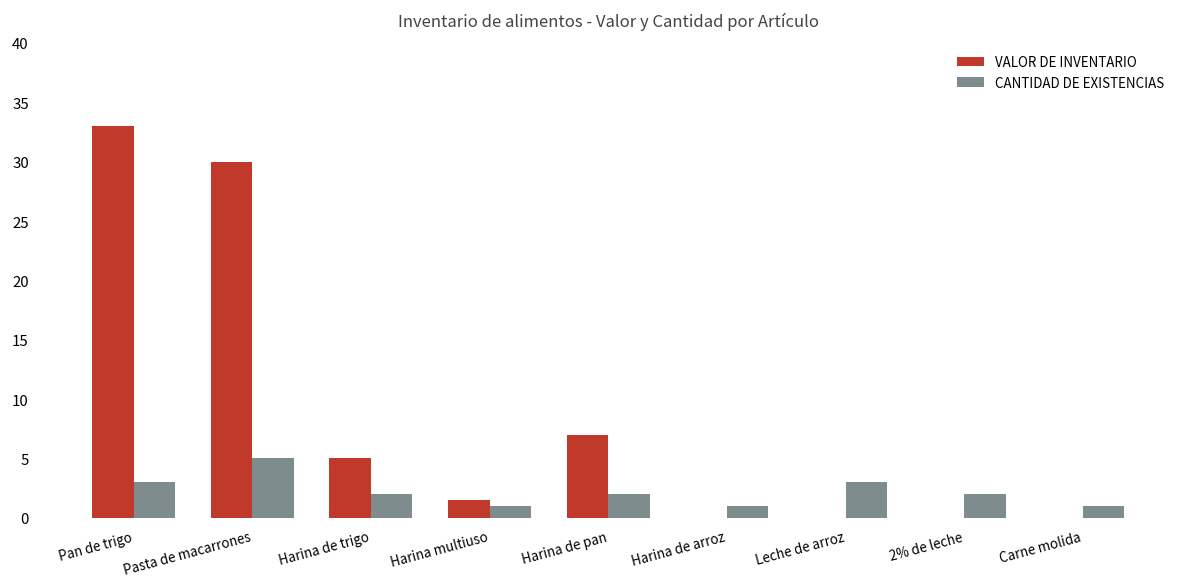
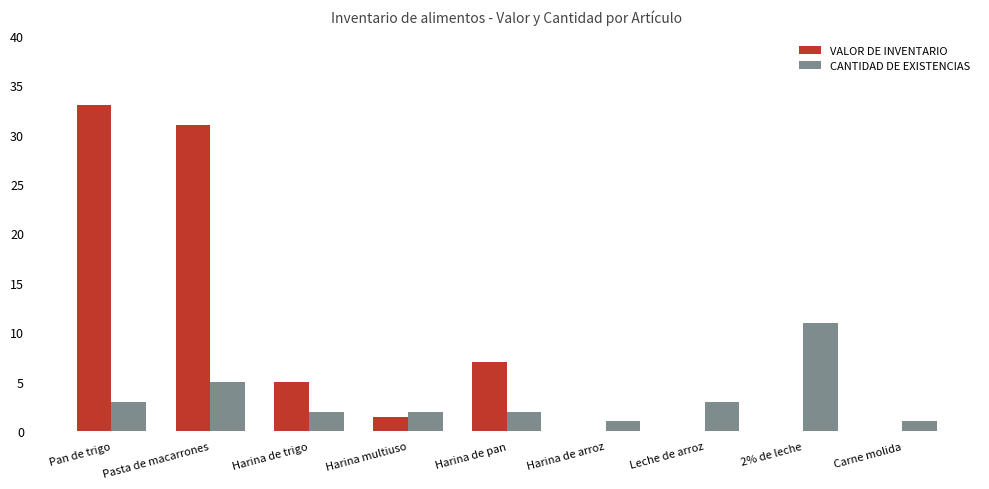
  {
    "VALOR DE INVENTARIO": {
      "Pan de trigo": 33,
-     "Pasta de macarrones": 30,
+     "Pasta de macarrones": 31,
      "Harina de trigo": 5,
      "Harina multiuso": 2,
      "Harina de pan": 7,
      "Harina de arroz": 0,
      "Leche de arroz": 0,
      "2% de leche": 0,
      "Carne molida": 0
    },
    "CANTIDAD DE EXISTENCIAS": {
      "Pan de trigo": 3,
      "Pasta de macarrones": 5,
      "Harina de trigo": 2,
-     "Harina multiuso": 1,
+     "Harina multiuso": 2,
      "Harina de pan": 2,
      "Harina de arroz": 1,
      "Leche de arroz": 3,
-     "2% de leche": 2,
+     "2% de leche": 11,
      "Carne molida": 1
    }
  }
